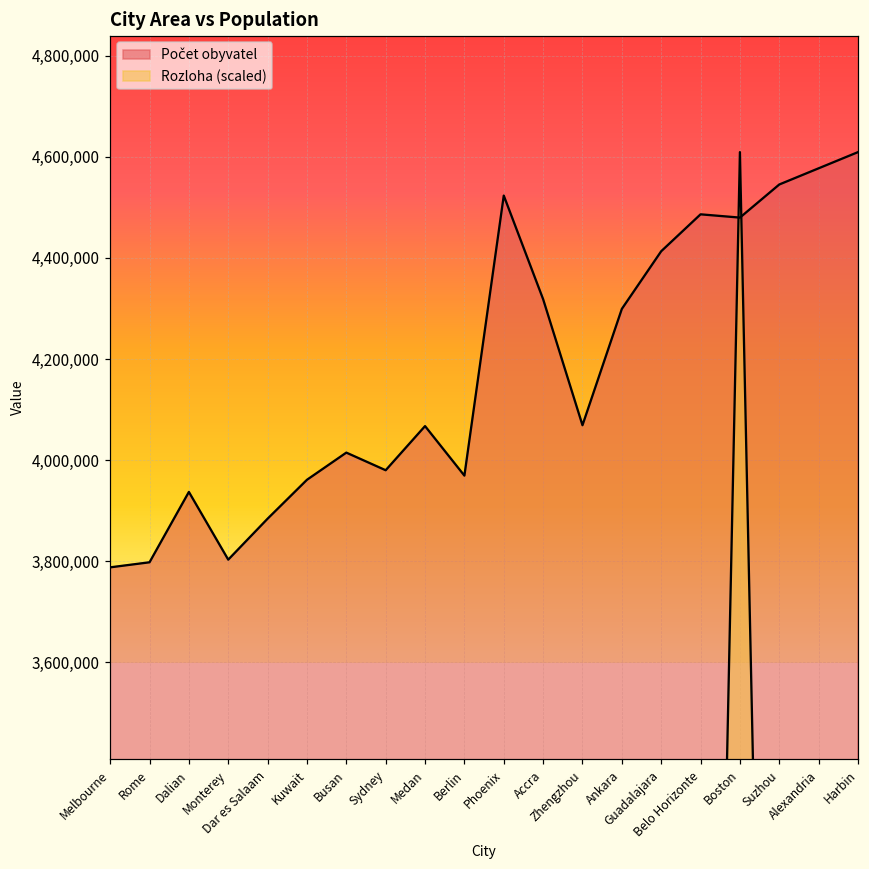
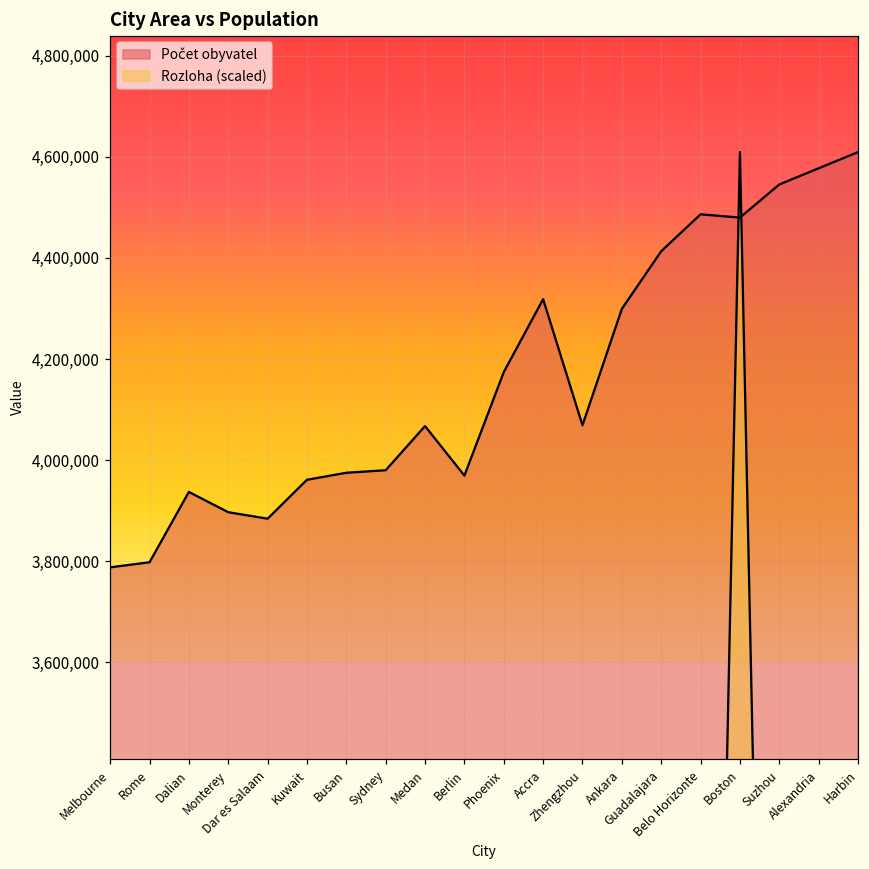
  {
    "Počet obyvatel": {
      "Melbourne": "3,790,000",
      "Rome": "3,800,000",
      "Dalian": "3,940,000",
-     "Monterey": "3,800,000",
+     "Monterey": "3,900,000",
      "Dar es Salaam": "3,880,000",
      "Kuwait": "3,960,000",
-     "Busan": "4,010,000",
+     "Busan": "3,980,000",
      "Sydney": "3,980,000",
      "Medan": "4,070,000",
      "Berlin": "3,970,000",
-     "Phoenix": "4,520,000",
+     "Phoenix": "4,170,000",
      "Accra": "4,320,000",
      "Zhengzhou": "4,070,000",
      "Ankara": "4,300,000",
      "Guadalajara": "4,410,000",
      "Belo Horizonte": "4,490,000",
      "Boston": "4,480,000",
      "Suzhou": "4,550,000",
      "Alexandria": "4,580,000",
      "Harbin": "4,610,000"
    },
    "Rozloha (scaled)": {
      "Boston": "4,610,000"
    }
  }
